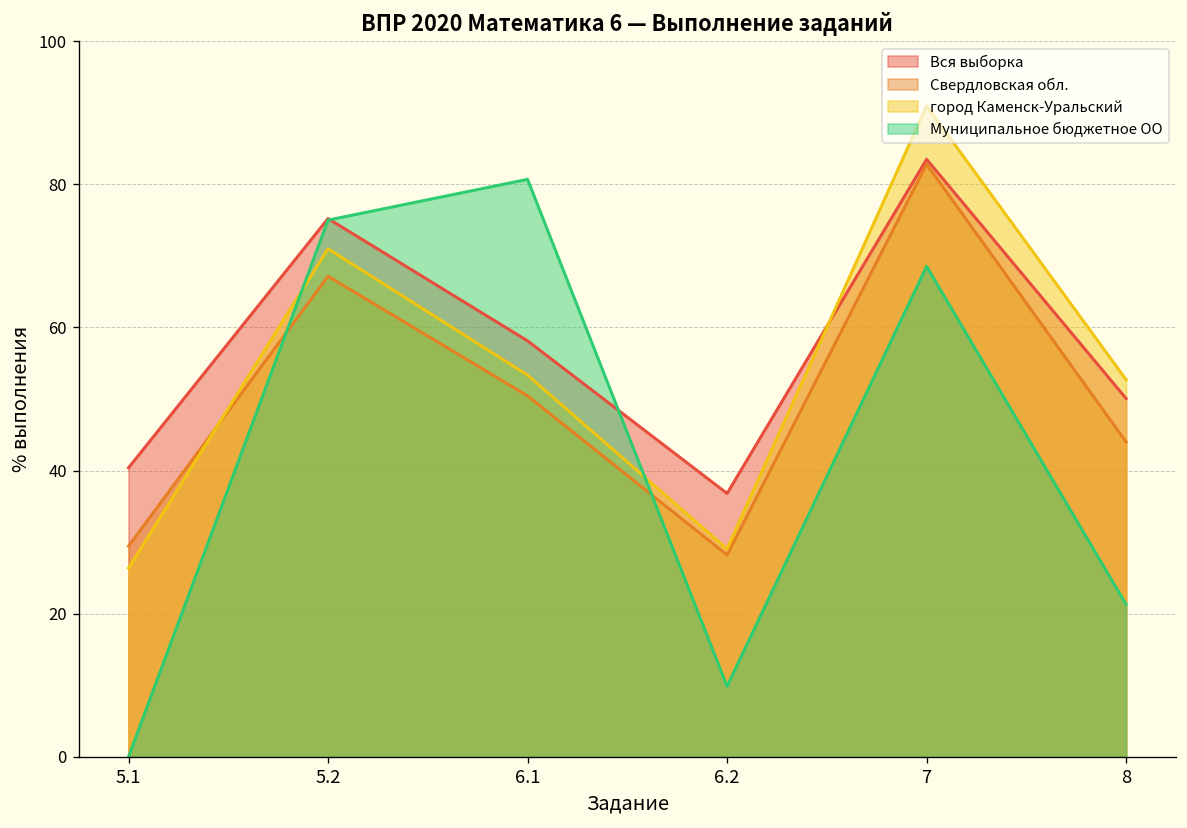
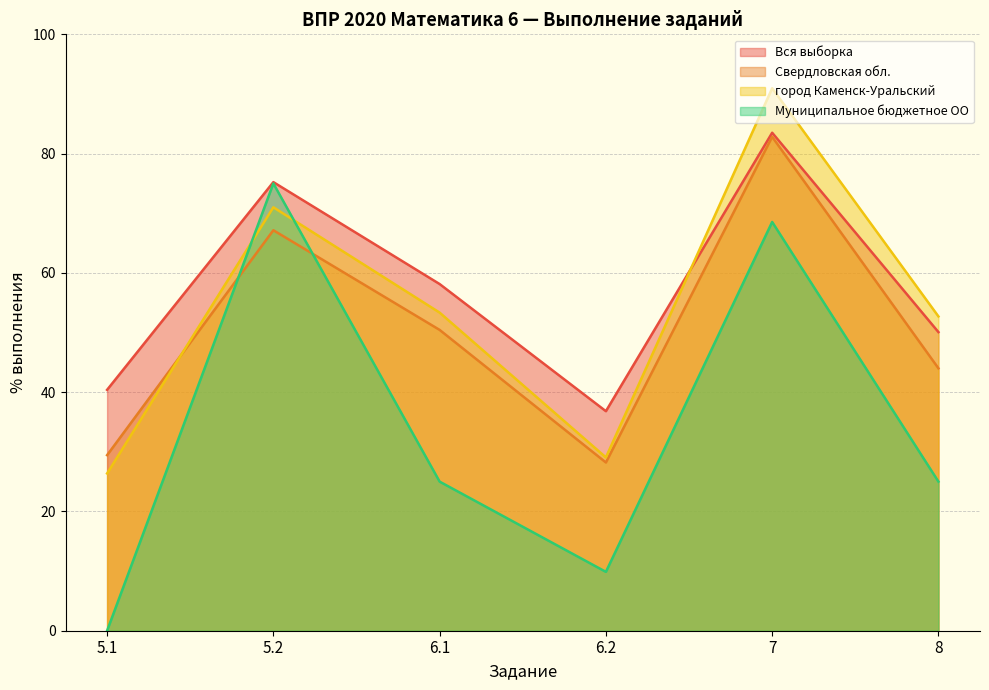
  {
    "Муниципальное бюджетное ОО": {
      "5.1": 0,
-     "6.1": 81,
+     "6.1": 25,
      "6.2": 10,
      "7": 69,
-     "8": 21
+     "8": 25
    }
  }
